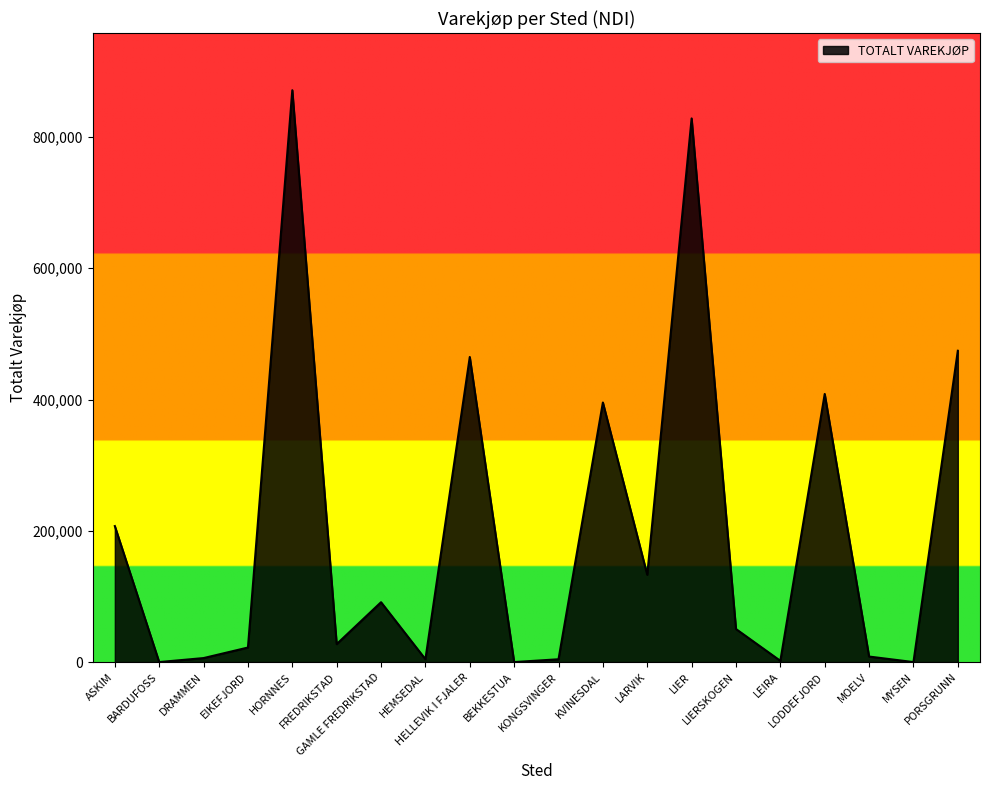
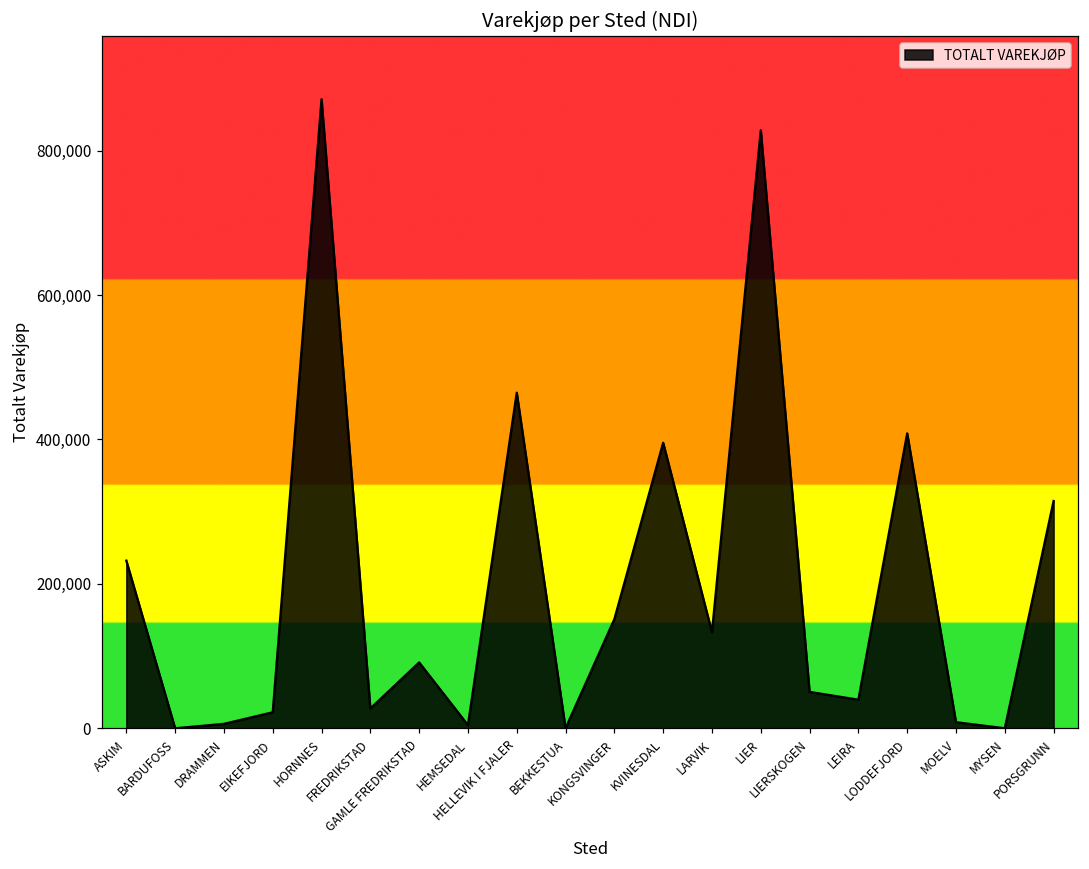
  {
-   "ASKIM": "210,000",
+   "ASKIM": "230,000",
    "BARDUFOSS": "0",
    "DRAMMEN": "10,000",
    "EIKEFJORD": "20,000",
    "HORNNES": "870,000",
    "FREDRIKSTAD": "30,000",
    "GAMLE FREDRIKSTAD": "90,000",
    "HEMSEDAL": "0",
    "HELLEVIK I FJALER": "460,000",
    "BEKKESTUA": "0",
-   "KONGSVINGER": "0",
+   "KONGSVINGER": "150,000",
    "KVINESDAL": "400,000",
    "LARVIK": "130,000",
    "LIER": "830,000",
    "LIERSKOGEN": "50,000",
-   "LEIRA": "0",
+   "LEIRA": "40,000",
    "LODDEFJORD": "410,000",
    "MOELV": "10,000",
    "MYSEN": "0",
-   "PORSGRUNN": "470,000"
+   "PORSGRUNN": "310,000"
  }
